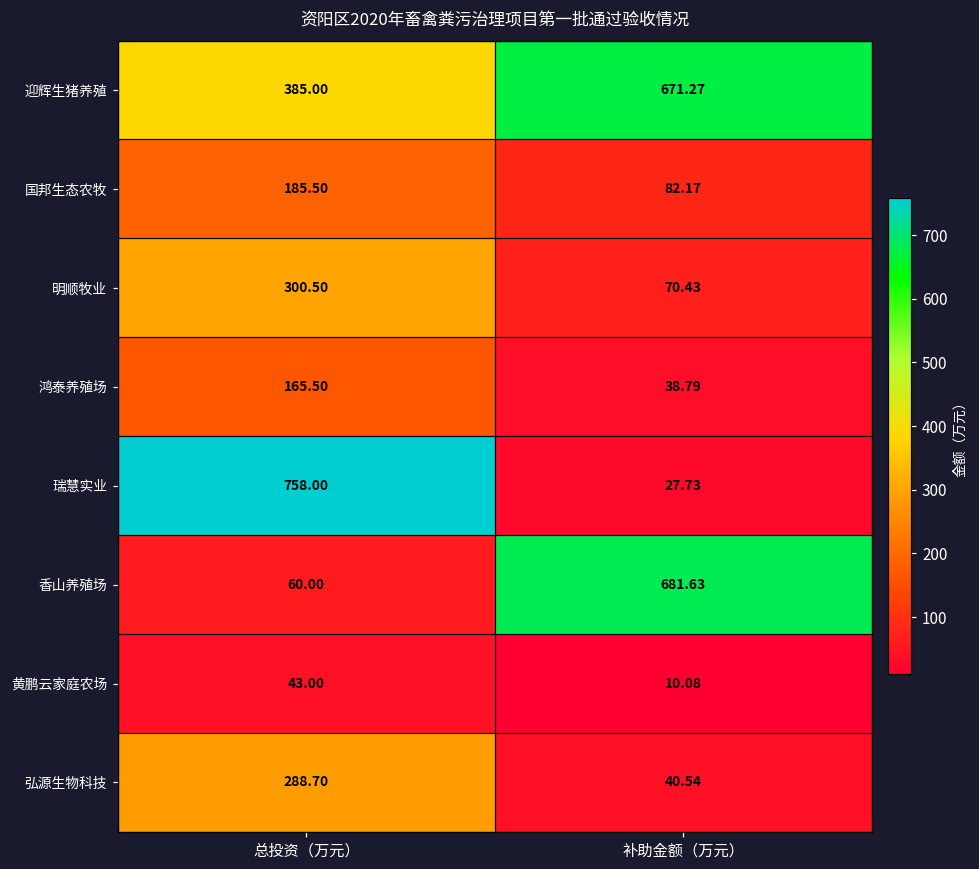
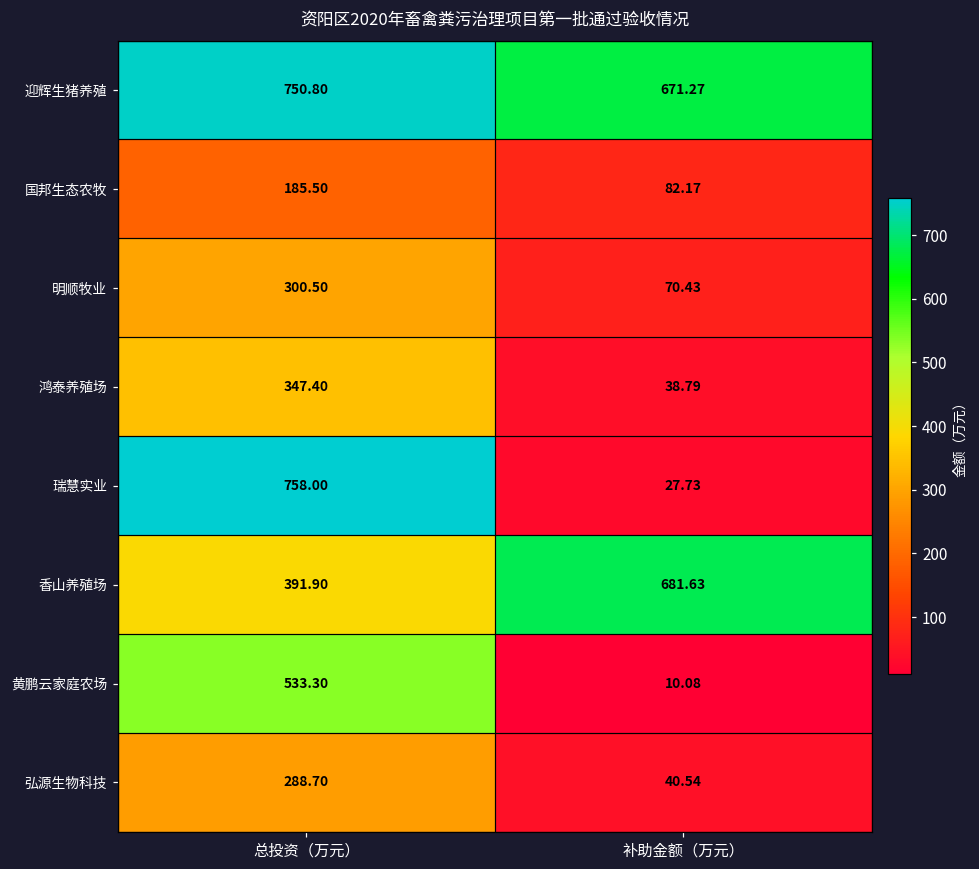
  {
    "迎辉生猪养殖": {
-     "总投资（万元）": 385.00,
+     "总投资（万元）": 750.80,
      "补助金额（万元）": 671.27
    },
    "国邦生态农牧": {
      "总投资（万元）": 185.50,
      "补助金额（万元）": 82.17
    },
    "明顺牧业": {
      "总投资（万元）": 300.50,
      "补助金额（万元）": 70.43
    },
    "鸿泰养殖场": {
-     "总投资（万元）": 165.50,
+     "总投资（万元）": 347.40,
      "补助金额（万元）": 38.79
    },
    "瑞慧实业": {
      "总投资（万元）": 758.00,
      "补助金额（万元）": 27.73
    },
    "香山养殖场": {
-     "总投资（万元）": 60.00,
+     "总投资（万元）": 391.90,
      "补助金额（万元）": 681.63
    },
    "黄鹏云家庭农场": {
-     "总投资（万元）": 43.00,
+     "总投资（万元）": 533.30,
      "补助金额（万元）": 10.08
    },
    "弘源生物科技": {
      "总投资（万元）": 288.70,
      "补助金额（万元）": 40.54
    }
  }
